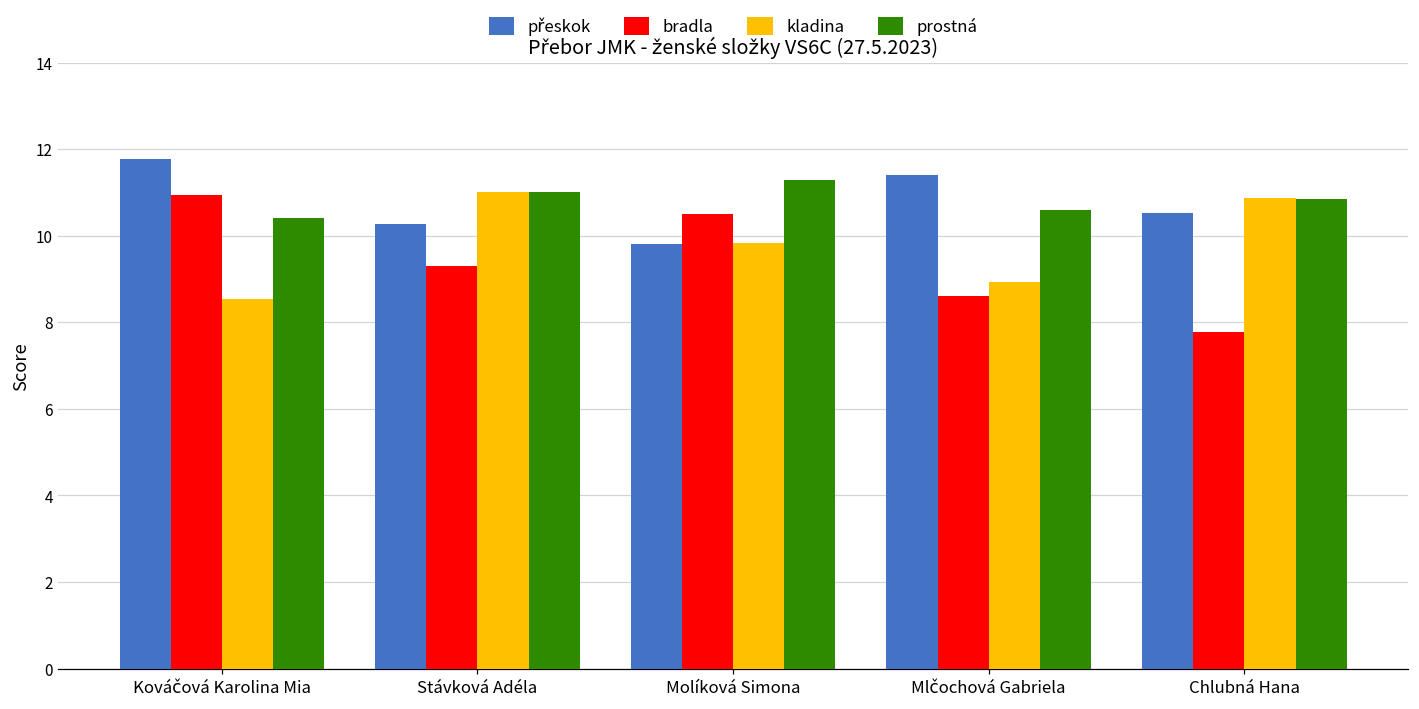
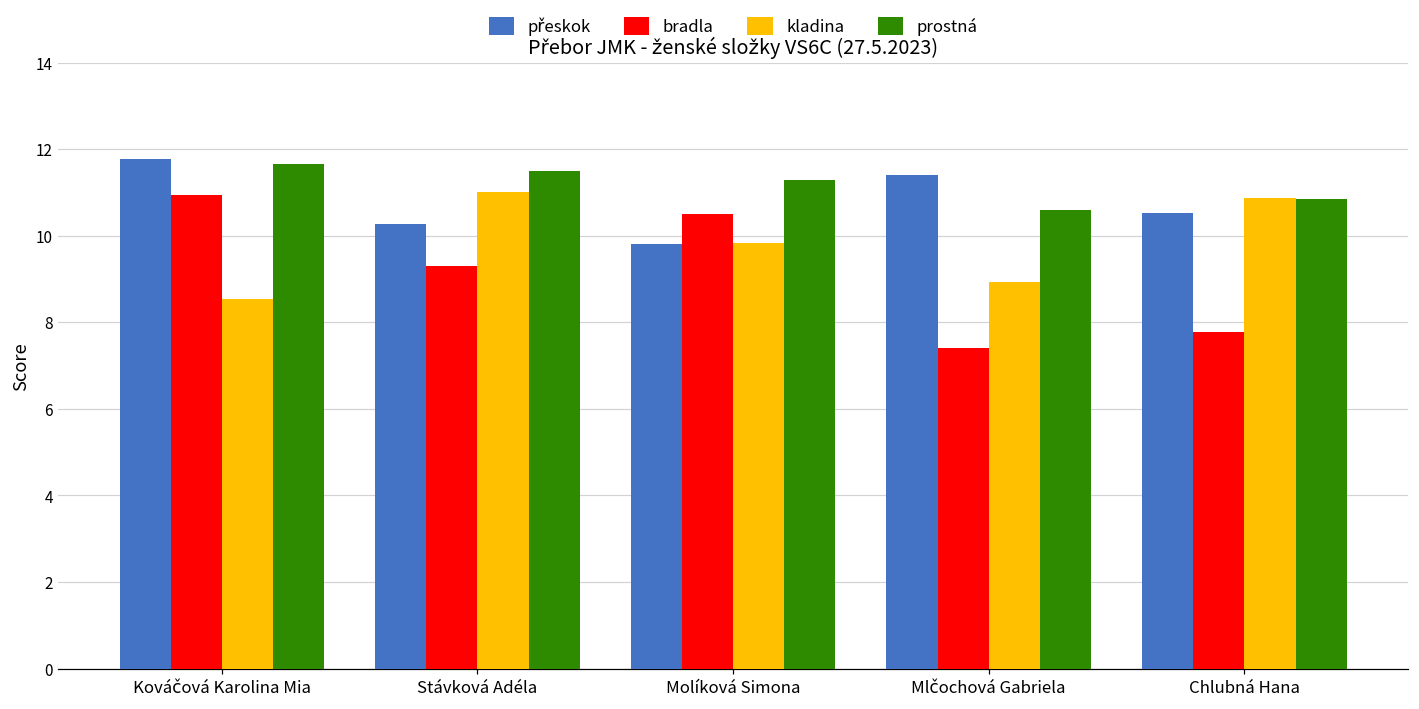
  {
    "přeskok": {
      "Kováčová Karolina Mia": 11.8,
      "Stávková Adéla": 10.3,
      "Molíková Simona": 9.8,
      "Mlčochová Gabriela": 11.4,
      "Chlubná Hana": 10.5
    },
    "bradla": {
      "Kováčová Karolina Mia": 10.9,
      "Stávková Adéla": 9.3,
      "Molíková Simona": 10.5,
-     "Mlčochová Gabriela": 8.6,
+     "Mlčochová Gabriela": 7.4,
      "Chlubná Hana": 7.8
    },
    "kladina": {
      "Kováčová Karolina Mia": 8.5,
      "Stávková Adéla": 11.0,
      "Molíková Simona": 9.8,
      "Mlčochová Gabriela": 8.9,
      "Chlubná Hana": 10.9
    },
    "prostná": {
-     "Kováčová Karolina Mia": 10.4,
-     "Stávková Adéla": 11.0,
+     "Kováčová Karolina Mia": 11.7,
+     "Stávková Adéla": 11.5,
      "Molíková Simona": 11.3,
      "Mlčochová Gabriela": 10.6,
      "Chlubná Hana": 10.9
    }
  }
